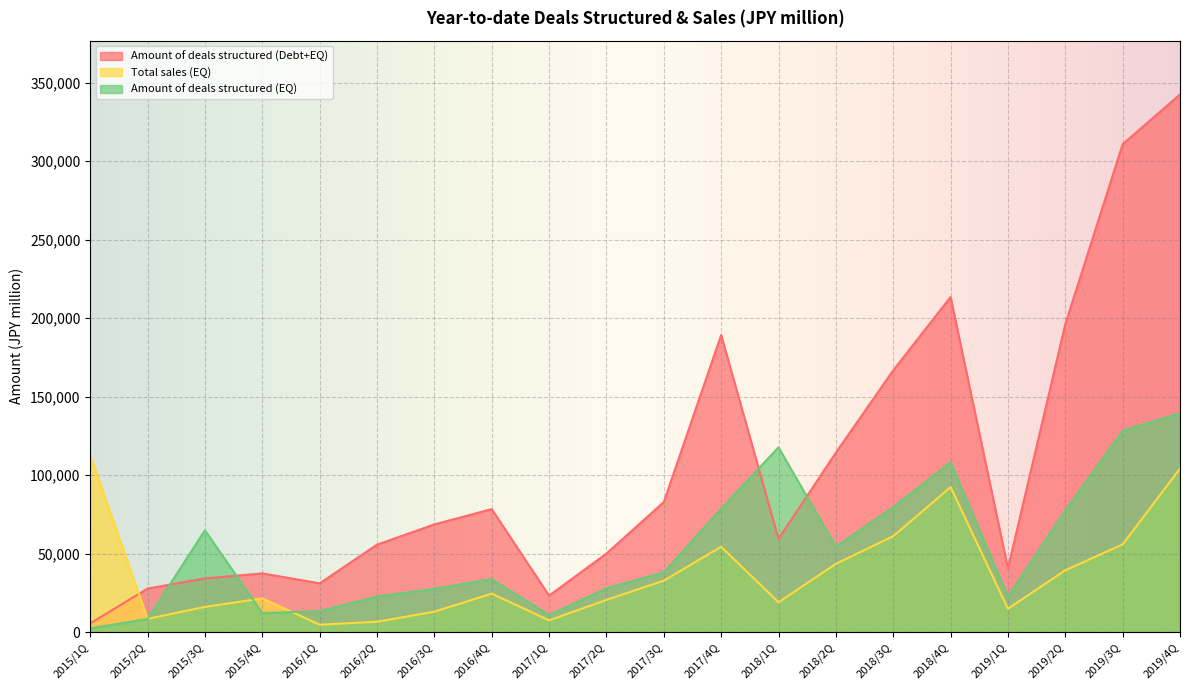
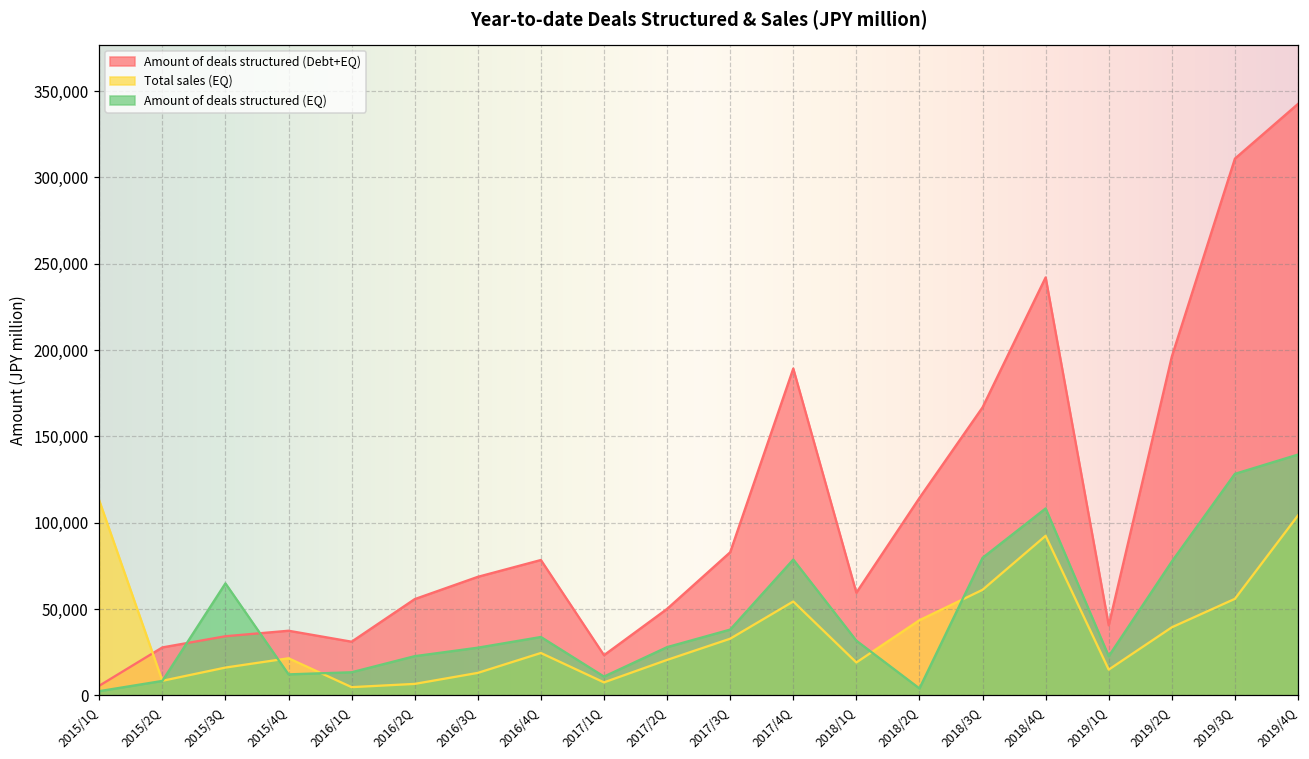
  {
    "Amount of deals structured (Debt+EQ)": {
      "2015/1Q": "6,000",
      "2015/2Q": "28,000",
      "2015/3Q": "34,000",
      "2015/4Q": "37,000",
      "2016/1Q": "31,000",
      "2016/2Q": "56,000",
      "2016/3Q": "69,000",
      "2016/4Q": "78,000",
      "2017/1Q": "23,000",
      "2017/2Q": "50,000",
      "2017/3Q": "83,000",
      "2017/4Q": "189,000",
      "2018/1Q": "59,000",
      "2018/2Q": "114,000",
      "2018/3Q": "167,000",
-     "2018/4Q": "214,000",
+     "2018/4Q": "242,000",
      "2019/1Q": "41,000",
      "2019/2Q": "196,000",
      "2019/3Q": "311,000",
      "2019/4Q": "343,000"
    },
    "Total sales (EQ)": {
      "2015/1Q": "113,000",
      "2015/3Q": "16,000",
      "2015/4Q": "21,000",
      "2016/1Q": "5,000",
      "2016/2Q": "7,000",
      "2016/3Q": "13,000",
      "2016/4Q": "25,000",
      "2017/1Q": "7,000",
      "2017/2Q": "21,000",
      "2017/3Q": "33,000",
      "2017/4Q": "54,000",
      "2018/1Q": "19,000",
      "2018/2Q": "43,000",
      "2018/3Q": "61,000",
      "2018/4Q": "92,000",
      "2019/1Q": "15,000",
      "2019/2Q": "39,000",
      "2019/3Q": "56,000",
      "2019/4Q": "104,000"
    },
    "Amount of deals structured (EQ)": {
      "2015/1Q": "2,000",
      "2015/3Q": "65,000",
      "2015/4Q": "12,000",
      "2016/1Q": "13,000",
      "2016/2Q": "23,000",
      "2016/3Q": "28,000",
      "2016/4Q": "34,000",
      "2017/1Q": "11,000",
      "2017/2Q": "28,000",
      "2017/3Q": "38,000",
      "2017/4Q": "79,000",
-     "2018/1Q": "118,000",
-     "2018/2Q": "54,000",
+     "2018/1Q": "32,000",
+     "2018/2Q": "4,000",
      "2018/3Q": "80,000",
      "2018/4Q": "108,000",
      "2019/1Q": "23,000",
      "2019/2Q": "77,000",
      "2019/3Q": "128,000",
      "2019/4Q": "139,000"
    }
  }
